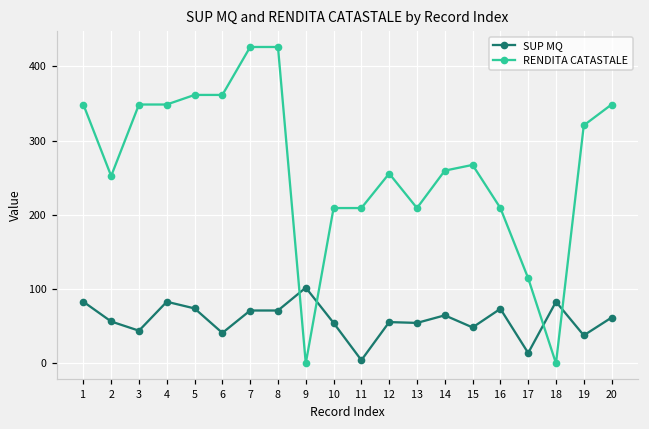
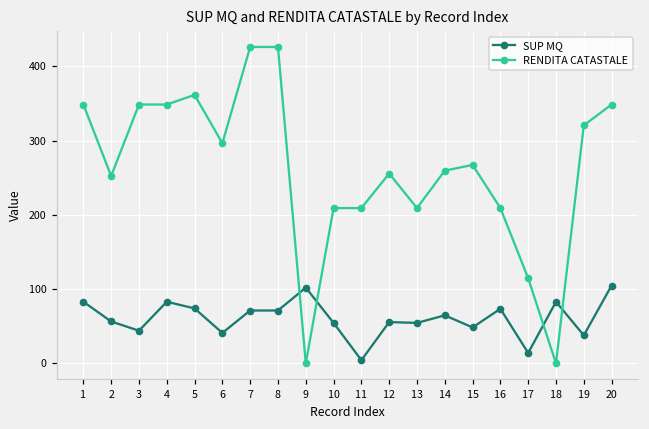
  {
    "SUP MQ": {
      "1": 80,
      "2": 60,
      "3": 40,
      "4": 80,
      "5": 70,
      "6": 40,
      "7": 70,
      "8": 70,
      "9": 100,
      "10": 50,
      "11": 0,
      "12": 60,
      "13": 50,
      "14": 60,
      "15": 50,
      "16": 70,
      "17": 10,
      "18": 80,
      "19": 40,
-     "20": 60
+     "20": 100
    },
    "RENDITA CATASTALE": {
      "1": 350,
      "2": 250,
      "3": 350,
      "4": 350,
      "5": 360,
-     "6": 360,
+     "6": 300,
      "7": 430,
      "8": 430,
      "9": 0,
      "10": 210,
      "11": 210,
      "12": 260,
      "13": 210,
      "14": 260,
      "15": 270,
      "16": 210,
      "17": 110,
      "18": 0,
      "19": 320,
      "20": 350
    }
  }
